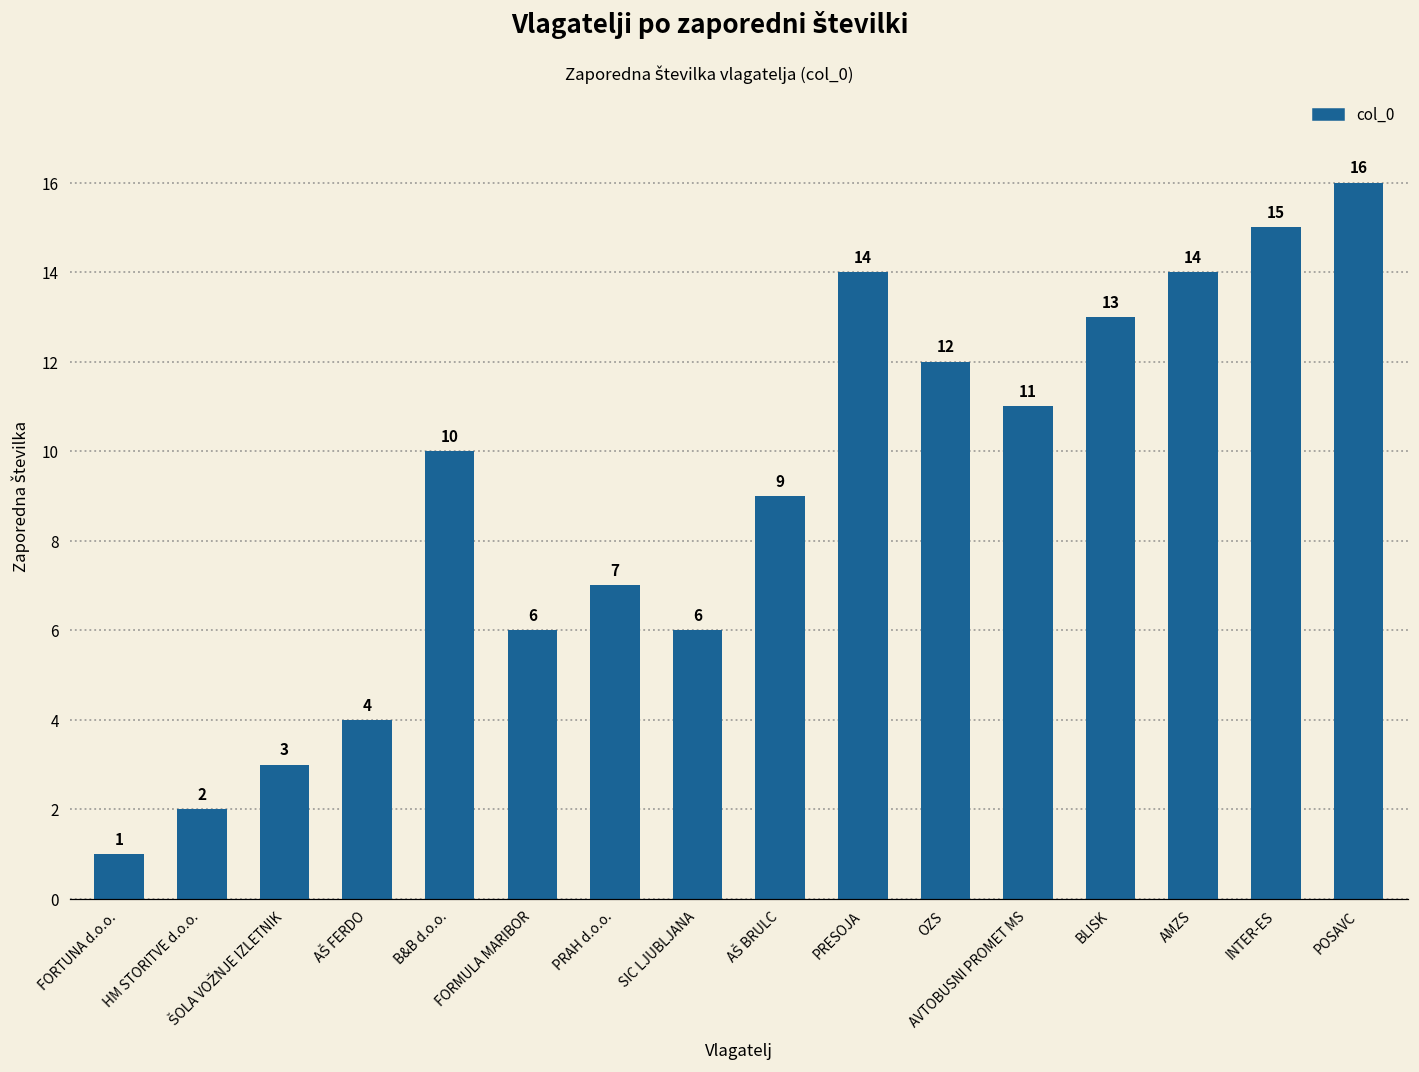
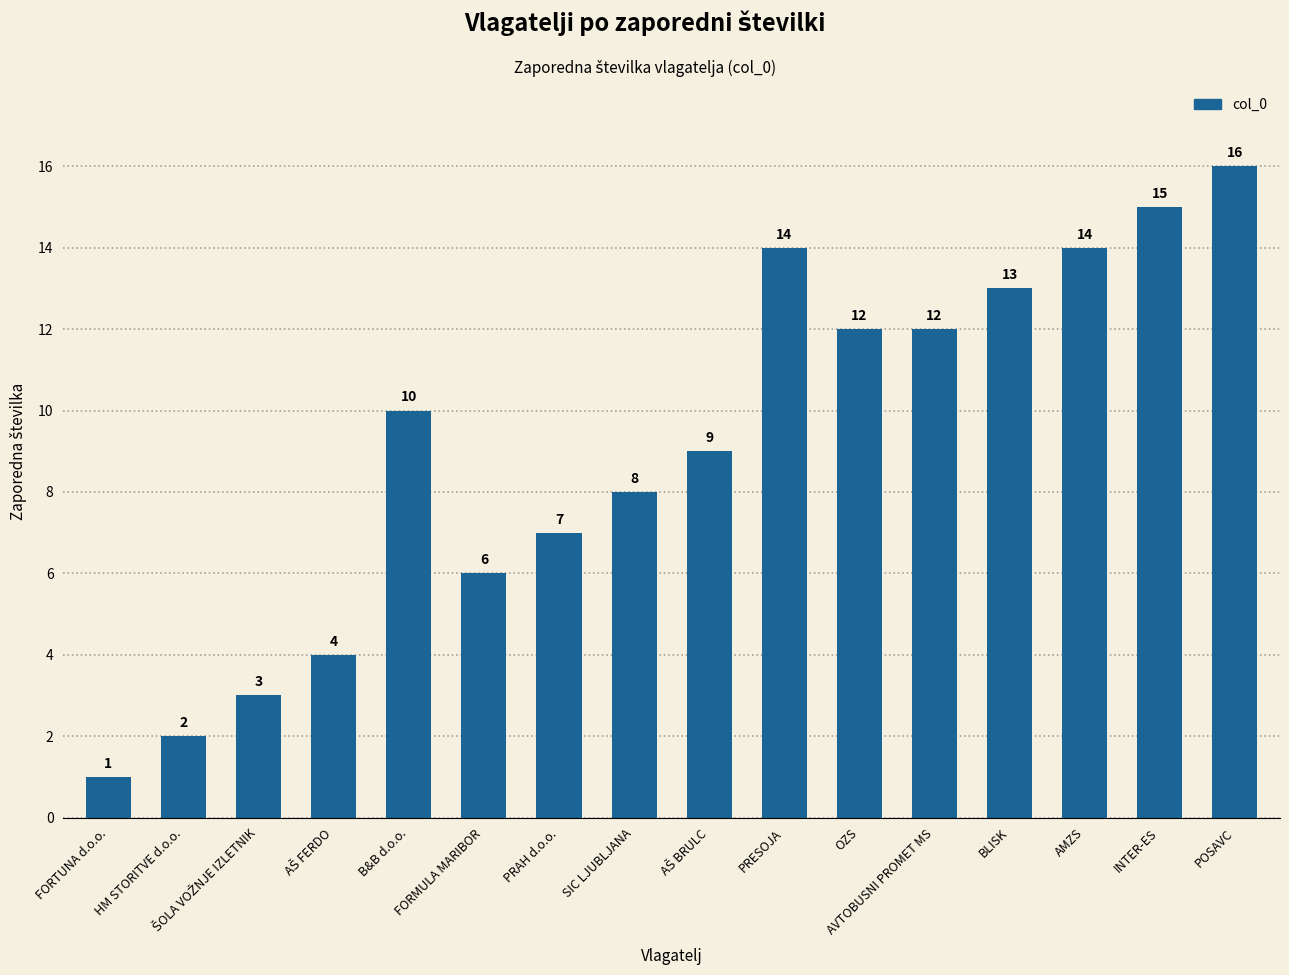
  {
    "FORTUNA d.o.o.": 1,
    "HM STORITVE d.o.o.": 2,
    "ŠOLA VOŽNJE IZLETNIK": 3,
    "AŠ FERDO": 4,
    "B&B d.o.o.": 10,
    "FORMULA MARIBOR": 6,
    "PRAH d.o.o.": 7,
-   "SIC LJUBLJANA": 6,
+   "SIC LJUBLJANA": 8,
    "AŠ BRULC": 9,
    "PRESOJA": 14,
    "OZS": 12,
-   "AVTOBUSNI PROMET MS": 11,
+   "AVTOBUSNI PROMET MS": 12,
    "BLISK": 13,
    "AMZS": 14,
    "INTER-ES": 15,
    "POSAVC": 16
  }
